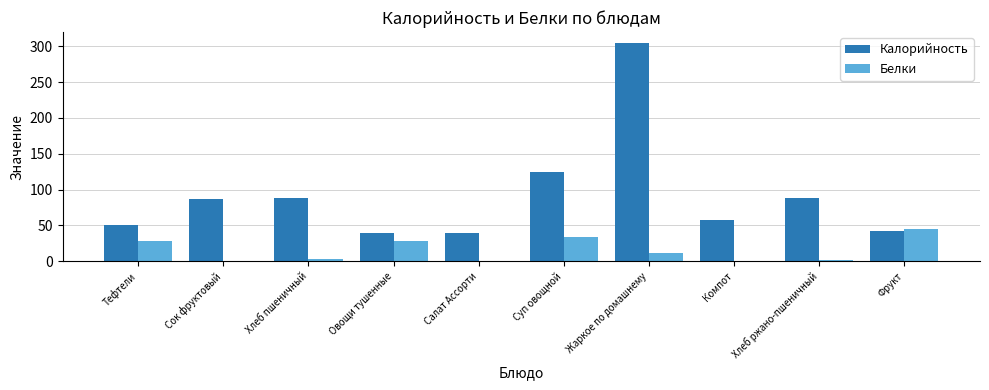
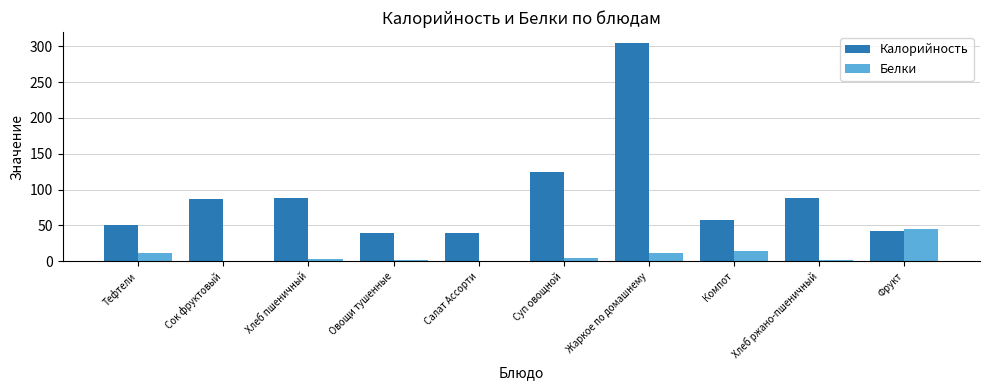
  {
    "Калорийность": {
      "Тефтели": 50,
      "Сок фруктовый": 90,
      "Хлеб пшеничный": 90,
      "Овощи тушенные": 40,
      "Салат Ассорти": 40,
      "Суп овощной": 120,
      "Жаркое по домашнему": 300,
      "Компот": 60,
      "Хлеб ржано-пшеничный": 90,
      "Фрукт": 40
    },
    "Белки": {
-     "Тефтели": 30,
+     "Тефтели": 10,
      "Сок фруктовый": 0,
-     "Овощи тушенные": 30,
-     "Суп овощной": 30,
+     "Овощи тушенные": 0,
+     "Суп овощной": 10,
      "Жаркое по домашнему": 10,
-     "Компот": 0,
+     "Компот": 20,
      "Фрукт": 50
    }
  }
